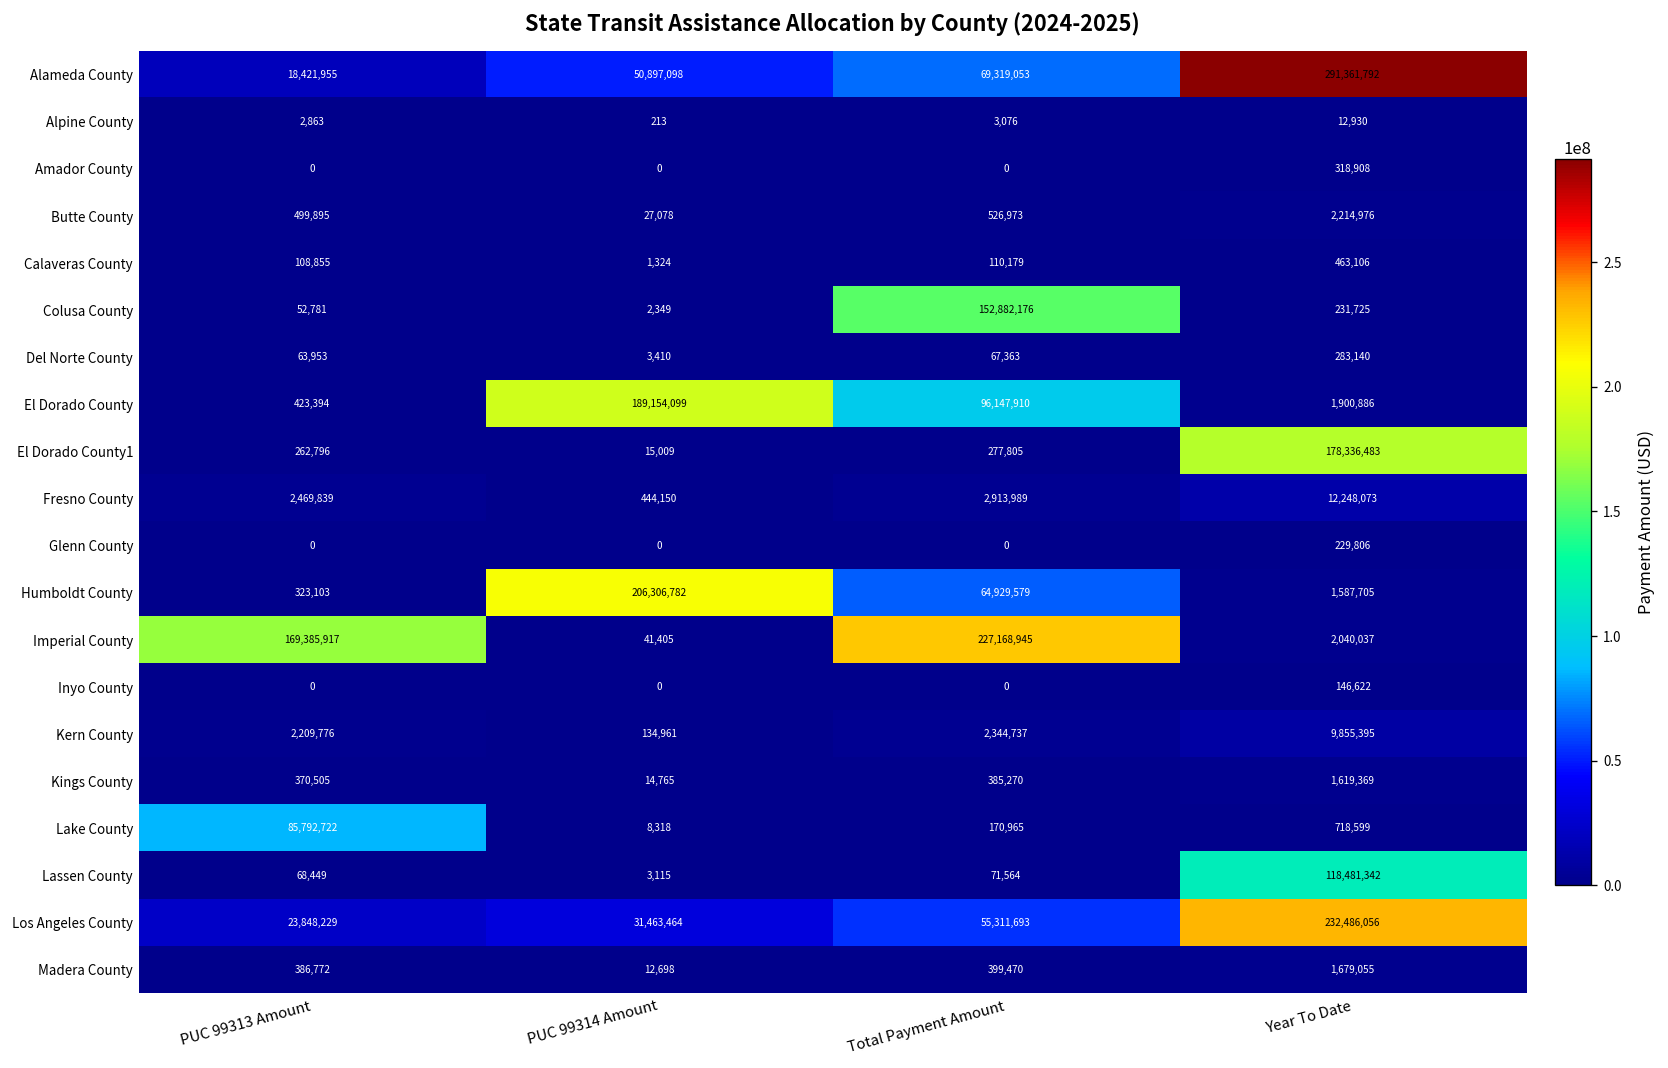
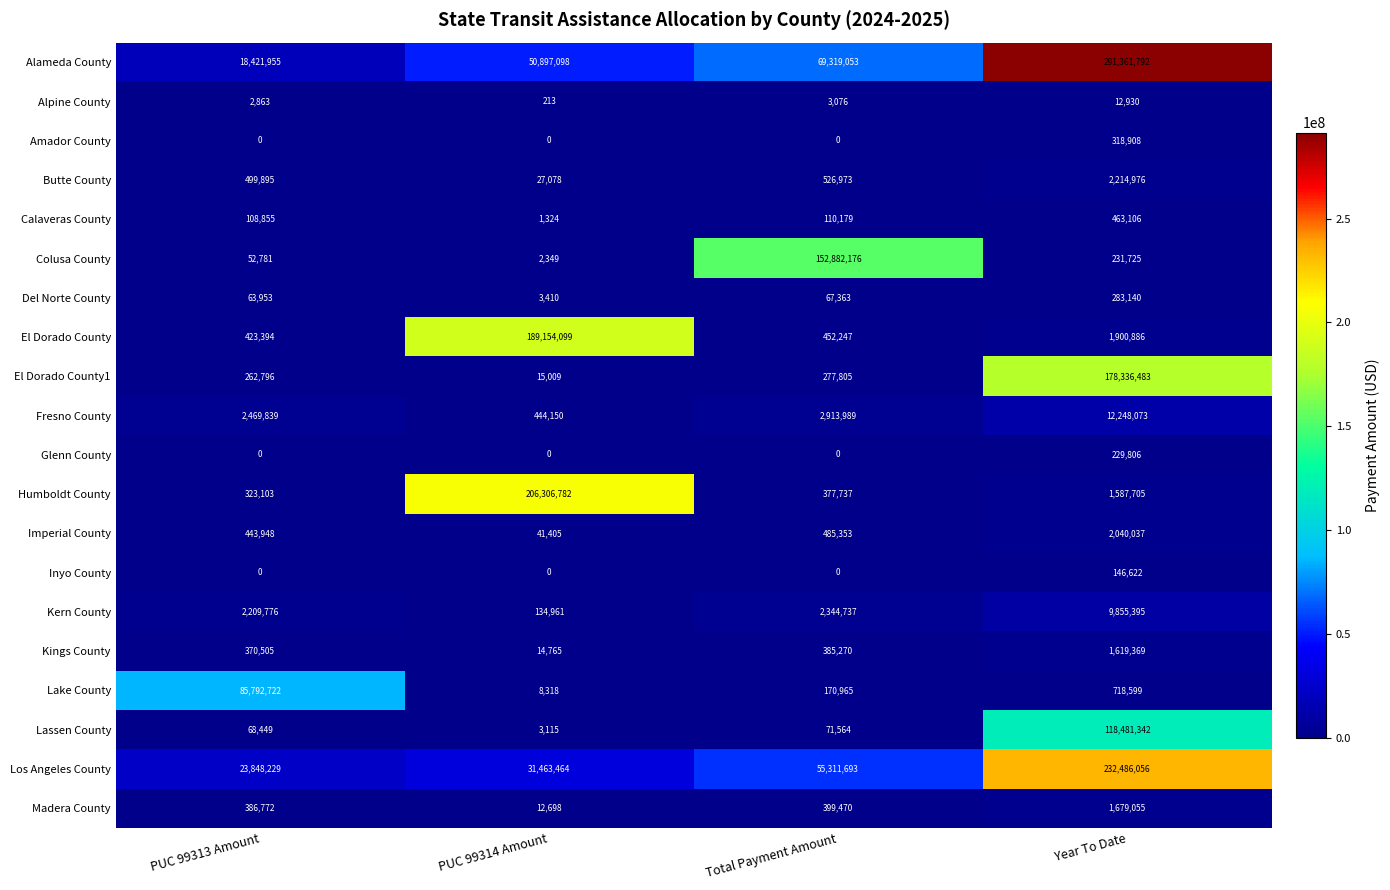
  {
    "Alameda County": {
      "PUC 99313 Amount": "18,421,955",
      "PUC 99314 Amount": "50,897,098",
      "Total Payment Amount": "69,319,053",
      "Year To Date": "291,361,792"
    },
    "Alpine County": {
      "PUC 99313 Amount": "2,863",
      "PUC 99314 Amount": "213",
      "Total Payment Amount": "3,076",
      "Year To Date": "12,930"
    },
    "Amador County": {
      "PUC 99313 Amount": "0",
      "PUC 99314 Amount": "0",
      "Total Payment Amount": "0",
      "Year To Date": "318,908"
    },
    "Butte County": {
      "PUC 99313 Amount": "499,895",
      "PUC 99314 Amount": "27,078",
      "Total Payment Amount": "526,973",
      "Year To Date": "2,214,976"
    },
    "Calaveras County": {
      "PUC 99313 Amount": "108,855",
      "PUC 99314 Amount": "1,324",
      "Total Payment Amount": "110,179",
      "Year To Date": "463,106"
    },
    "Colusa County": {
      "PUC 99313 Amount": "52,781",
      "PUC 99314 Amount": "2,349",
      "Total Payment Amount": "152,882,176",
      "Year To Date": "231,725"
    },
    "Del Norte County": {
      "PUC 99313 Amount": "63,953",
      "PUC 99314 Amount": "3,410",
      "Total Payment Amount": "67,363",
      "Year To Date": "283,140"
    },
    "El Dorado County": {
      "PUC 99313 Amount": "423,394",
      "PUC 99314 Amount": "189,154,099",
-     "Total Payment Amount": "96,147,910",
+     "Total Payment Amount": "452,247",
      "Year To Date": "1,900,886"
    },
    "El Dorado County1": {
      "PUC 99313 Amount": "262,796",
      "PUC 99314 Amount": "15,009",
      "Total Payment Amount": "277,805",
      "Year To Date": "178,336,483"
    },
    "Fresno County": {
      "PUC 99313 Amount": "2,469,839",
      "PUC 99314 Amount": "444,150",
      "Total Payment Amount": "2,913,989",
      "Year To Date": "12,248,073"
    },
    "Glenn County": {
      "PUC 99313 Amount": "0",
      "PUC 99314 Amount": "0",
      "Total Payment Amount": "0",
      "Year To Date": "229,806"
    },
    "Humboldt County": {
      "PUC 99313 Amount": "323,103",
      "PUC 99314 Amount": "206,306,782",
-     "Total Payment Amount": "64,929,579",
+     "Total Payment Amount": "377,737",
      "Year To Date": "1,587,705"
    },
    "Imperial County": {
-     "PUC 99313 Amount": "169,385,917",
+     "PUC 99313 Amount": "443,948",
      "PUC 99314 Amount": "41,405",
-     "Total Payment Amount": "227,168,945",
+     "Total Payment Amount": "485,353",
      "Year To Date": "2,040,037"
    },
    "Inyo County": {
      "PUC 99313 Amount": "0",
      "PUC 99314 Amount": "0",
      "Total Payment Amount": "0",
      "Year To Date": "146,622"
    },
    "Kern County": {
      "PUC 99313 Amount": "2,209,776",
      "PUC 99314 Amount": "134,961",
      "Total Payment Amount": "2,344,737",
      "Year To Date": "9,855,395"
    },
    "Kings County": {
      "PUC 99313 Amount": "370,505",
      "PUC 99314 Amount": "14,765",
      "Total Payment Amount": "385,270",
      "Year To Date": "1,619,369"
    },
    "Lake County": {
      "PUC 99313 Amount": "85,792,722",
      "PUC 99314 Amount": "8,318",
      "Total Payment Amount": "170,965",
      "Year To Date": "718,599"
    },
    "Lassen County": {
      "PUC 99313 Amount": "68,449",
      "PUC 99314 Amount": "3,115",
      "Total Payment Amount": "71,564",
      "Year To Date": "118,481,342"
    },
    "Los Angeles County": {
      "PUC 99313 Amount": "23,848,229",
      "PUC 99314 Amount": "31,463,464",
      "Total Payment Amount": "55,311,693",
      "Year To Date": "232,486,056"
    },
    "Madera County": {
      "PUC 99313 Amount": "386,772",
      "PUC 99314 Amount": "12,698",
      "Total Payment Amount": "399,470",
      "Year To Date": "1,679,055"
    }
  }
